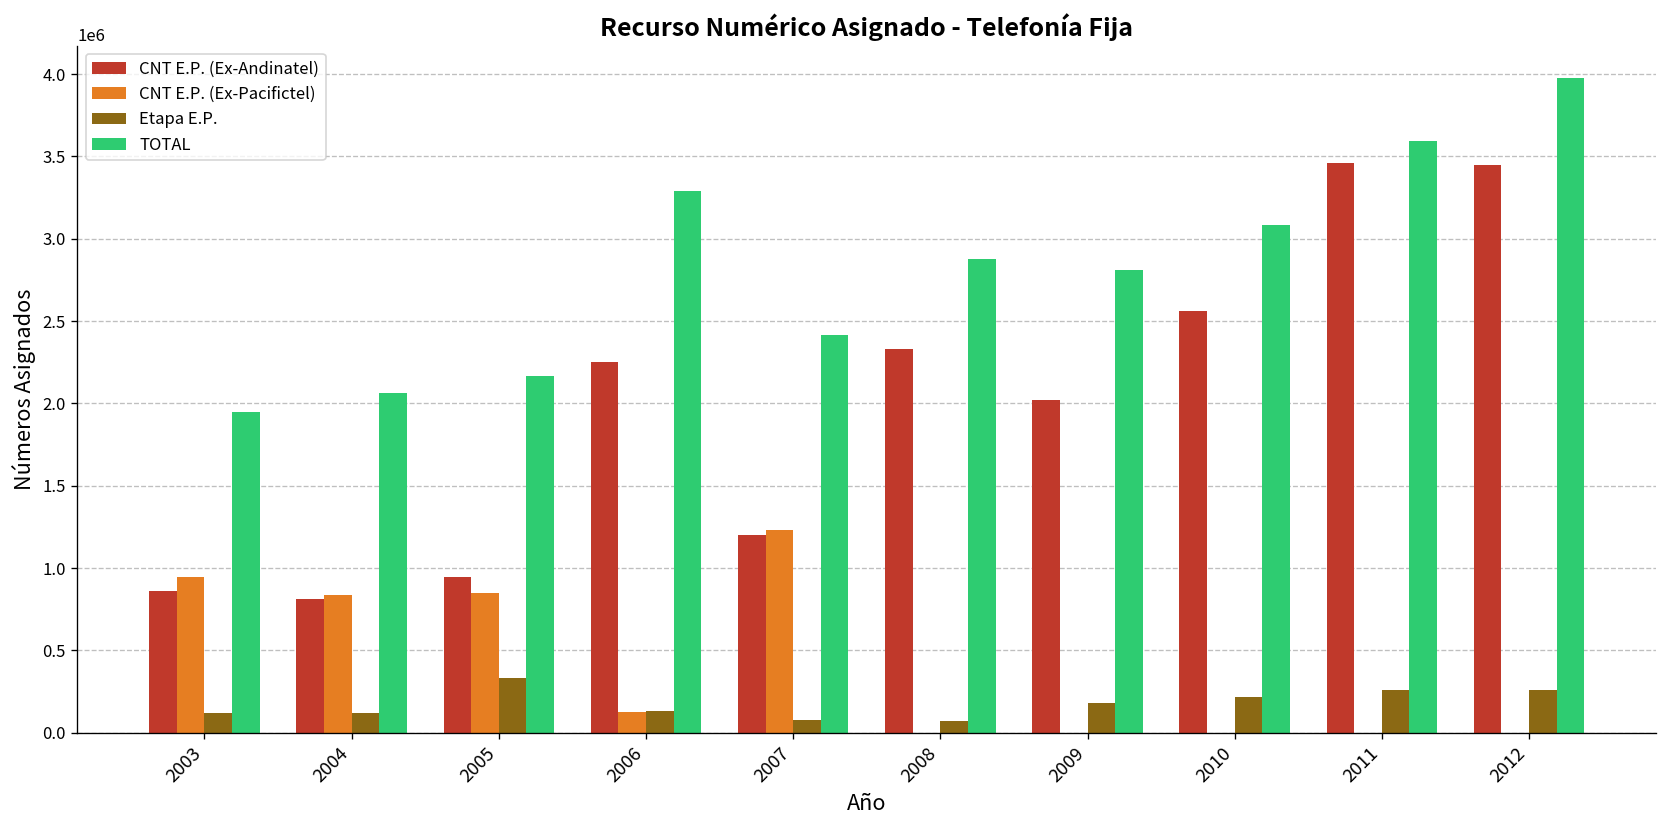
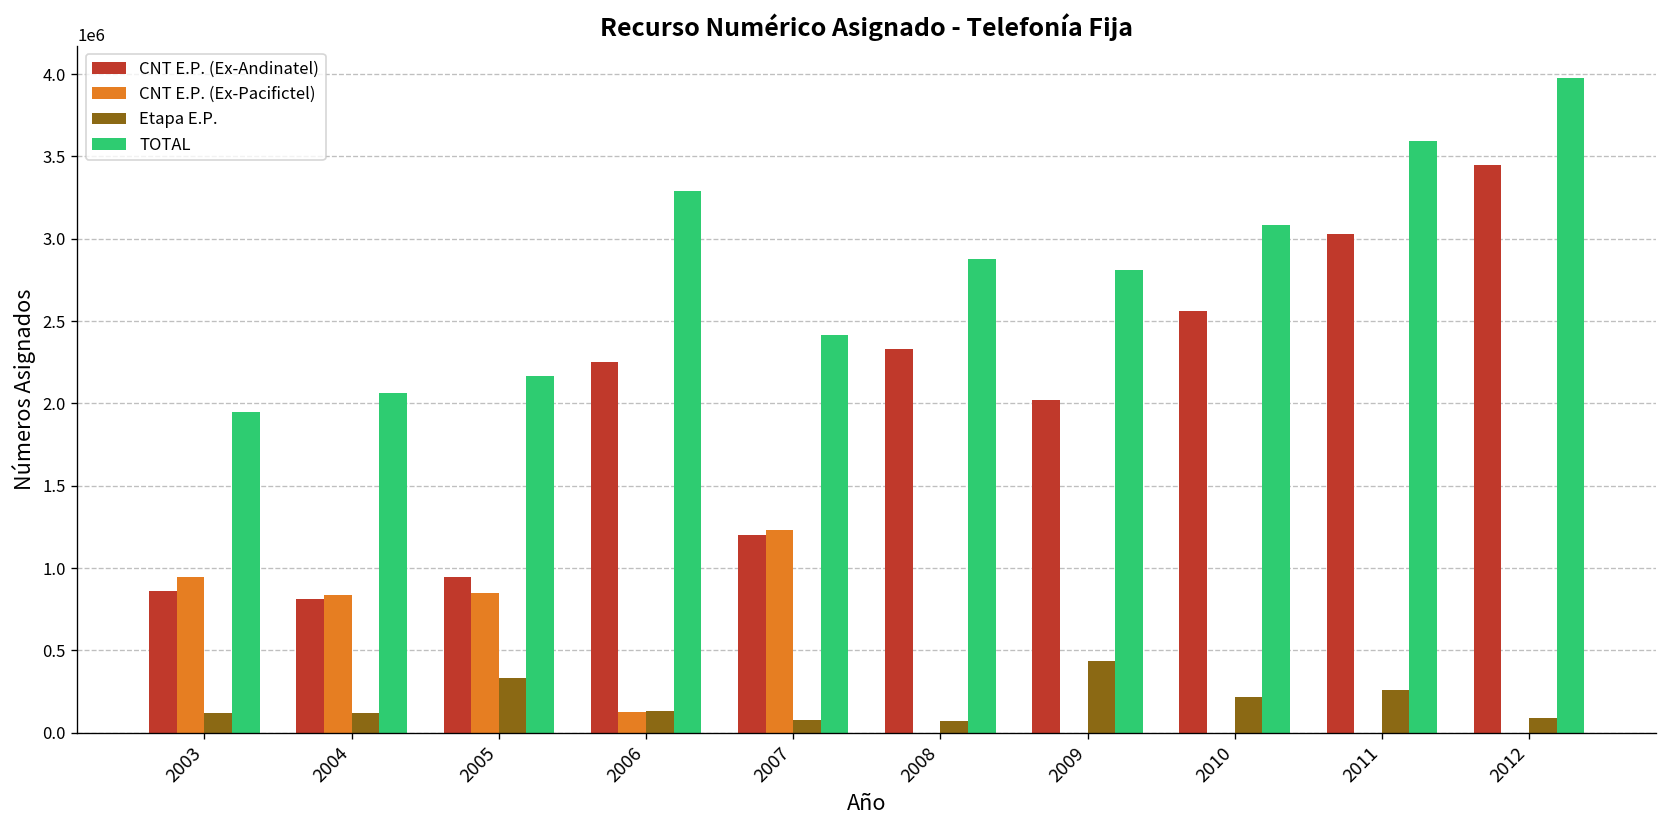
  {
    "CNT E.P. (Ex-Andinatel)": {
      "2003": 860000,
      "2004": 810000,
      "2005": 950000,
      "2006": 2250000,
      "2007": 1200000,
      "2008": 2330000,
      "2009": 2020000,
      "2010": 2560000,
-     "2011": 3460000,
+     "2011": 3030000,
      "2012": 3450000
    },
    "CNT E.P. (Ex-Pacifictel)": {
      "2003": 950000,
      "2004": 840000,
      "2005": 850000,
      "2006": 120000,
      "2007": 1230000,
      "2008": 0,
      "2009": 0,
      "2010": 0,
      "2011": 0,
      "2012": 0
    },
    "Etapa E.P.": {
      "2003": 120000,
      "2004": 120000,
      "2005": 330000,
      "2006": 130000,
      "2007": 70000,
      "2008": 70000,
-     "2009": 180000,
+     "2009": 440000,
      "2010": 220000,
      "2011": 260000,
-     "2012": 260000
+     "2012": 90000
    },
    "TOTAL": {
      "2003": 1950000,
      "2004": 2070000,
      "2005": 2170000,
      "2006": 3290000,
      "2007": 2420000,
      "2008": 2880000,
      "2009": 2810000,
      "2010": 3080000,
      "2011": 3590000,
      "2012": 3970000
    }
  }
